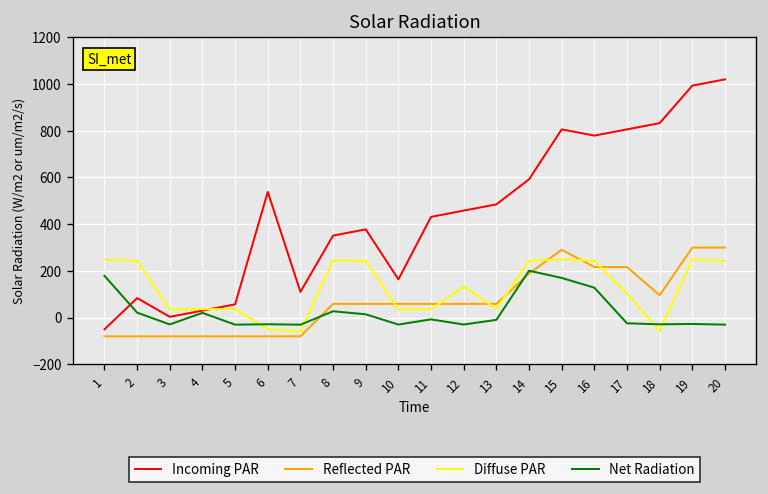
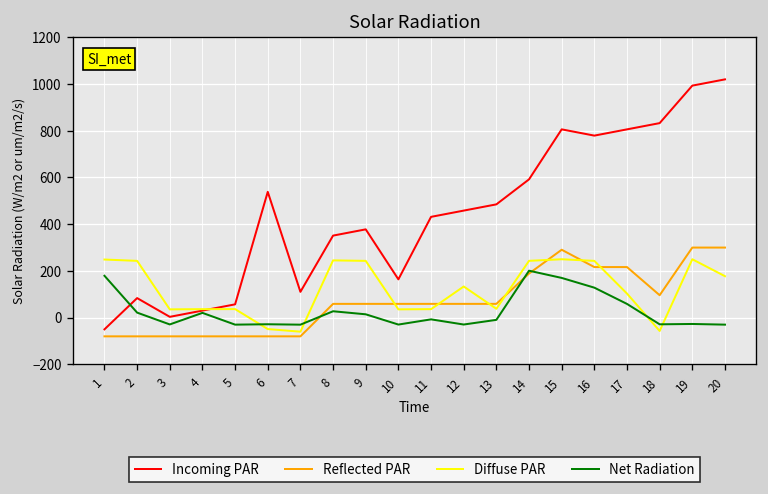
  {
    "Incoming PAR": {
      "1": -50,
      "2": 80,
      "3": 0,
      "5": 60,
      "6": 540,
      "7": 110,
      "8": 350,
      "9": 380,
      "10": 160,
      "11": 430,
      "12": 460,
      "13": 490,
      "14": 590,
      "15": 810,
      "16": 780,
      "17": 810,
      "18": 830,
      "19": 990,
      "20": 1020
    },
    "Reflected PAR": {
      "1": -80,
      "2": -80,
      "3": -80,
      "4": -80,
      "5": -80,
      "6": -80,
      "7": -80,
      "8": 60,
      "9": 60,
      "10": 60,
      "11": 60,
      "12": 60,
      "13": 60,
      "15": 290,
      "16": 220,
      "17": 220,
      "18": 100,
      "19": 300,
      "20": 300
    },
    "Diffuse PAR": {
      "1": 250,
      "2": 240,
      "3": 40,
      "5": 40,
      "6": -50,
      "7": -60,
      "8": 250,
      "9": 240,
      "10": 40,
      "11": 40,
      "12": 130,
      "13": 40,
      "14": 240,
      "15": 250,
      "16": 240,
      "17": 100,
      "18": -60,
      "19": 250,
-     "20": 240
+     "20": 180
    },
    "Net Radiation": {
      "1": 180,
      "2": 20,
      "3": -30,
      "5": -30,
      "6": -30,
      "7": -30,
      "8": 30,
      "9": 10,
      "10": -30,
      "11": -10,
      "12": -30,
      "13": -10,
      "15": 170,
      "16": 130,
-     "17": -20,
+     "17": 60,
      "18": -30,
      "19": -30,
      "20": -30
    }
  }
